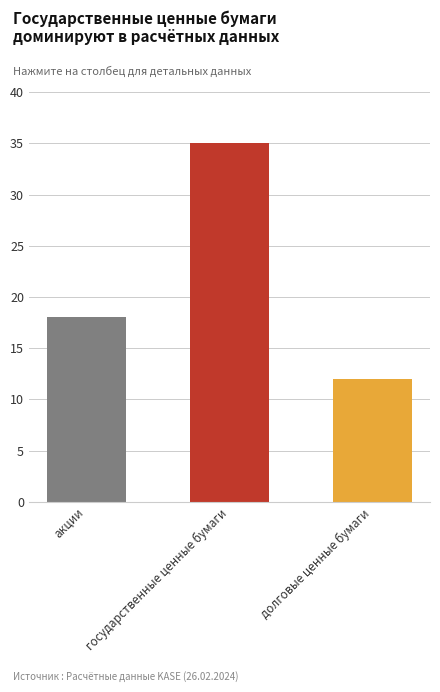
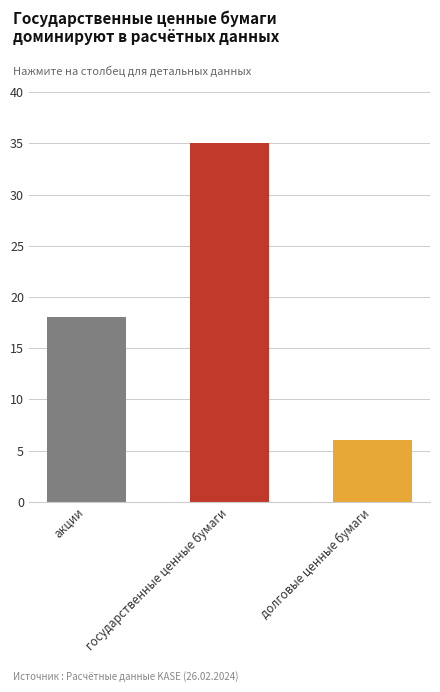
  {
    "акции": 18,
    "государственные ценные бумаги": 35,
-   "долговые ценные бумаги": 12
+   "долговые ценные бумаги": 6
  }
